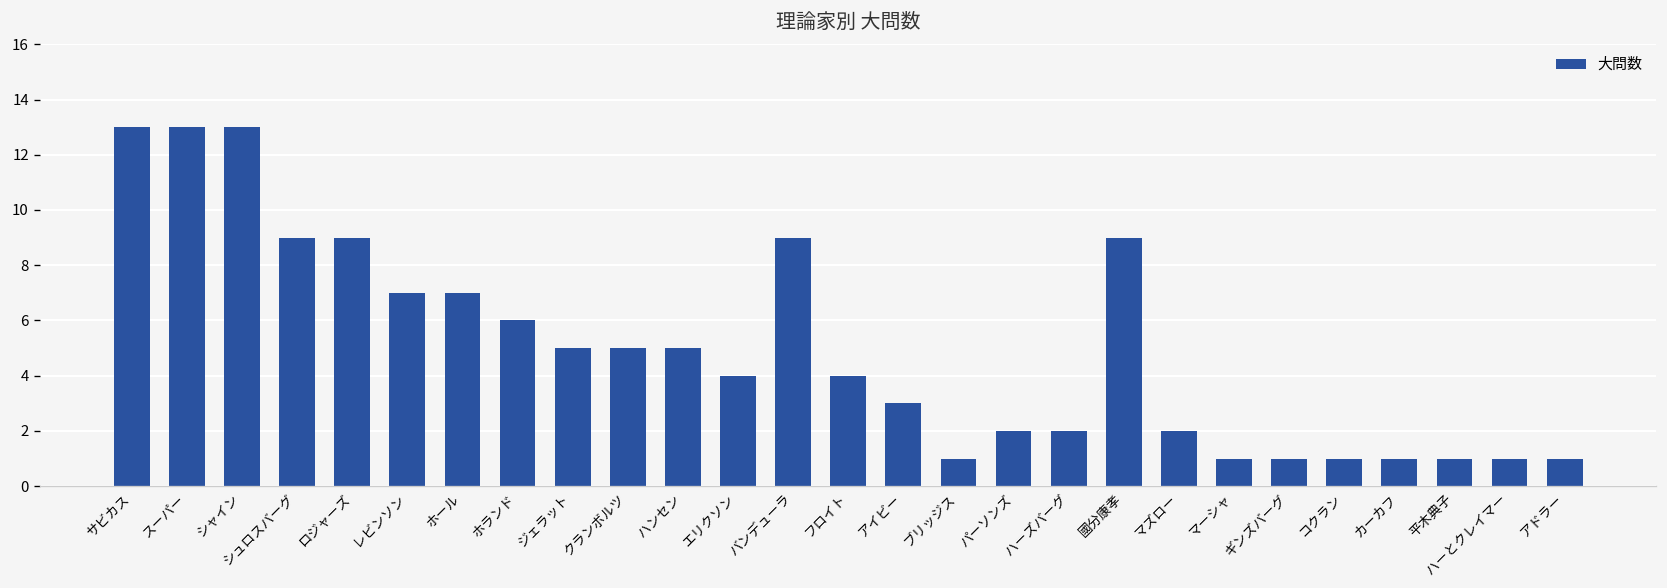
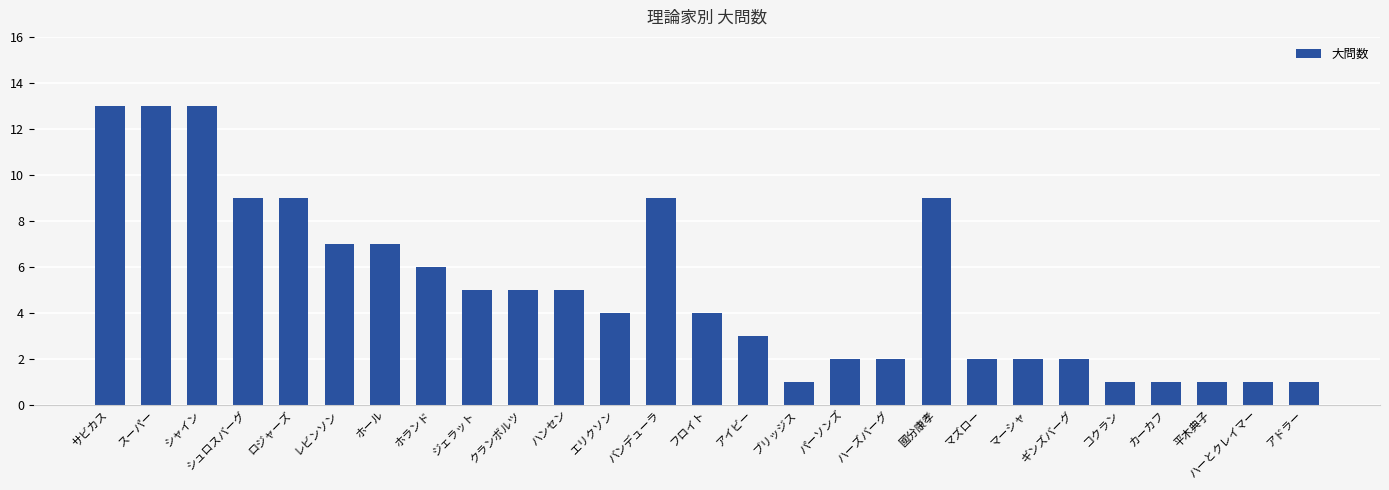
  {
    "サビカス": 13,
    "スーパー": 13,
    "シャイン": 13,
    "シュロスバーグ": 9,
    "ロジャーズ": 9,
    "レビンソン": 7,
    "ホール": 7,
    "ホランド": 6,
    "ジェラット": 5,
    "クランボルツ": 5,
    "ハンセン": 5,
    "エリクソン": 4,
    "バンデューラ": 9,
    "フロイト": 4,
    "アイビー": 3,
    "ブリッジス": 1,
    "パーソンズ": 2,
    "ハーズバーグ": 2,
    "國分康孝": 9,
    "マズロー": 2,
-   "マーシャ": 1,
-   "ギンズバーグ": 1,
+   "マーシャ": 2,
+   "ギンズバーグ": 2,
    "コクラン": 1,
    "カーカフ": 1,
    "平木典子": 1,
    "ハーとクレイマー": 1,
    "アドラー": 1
  }
